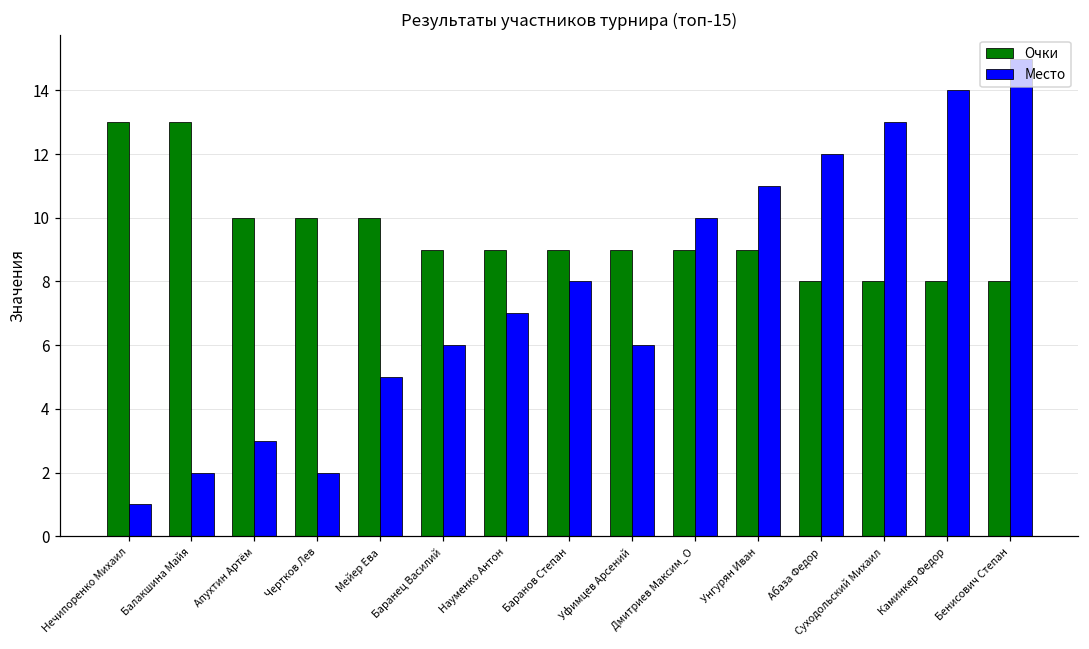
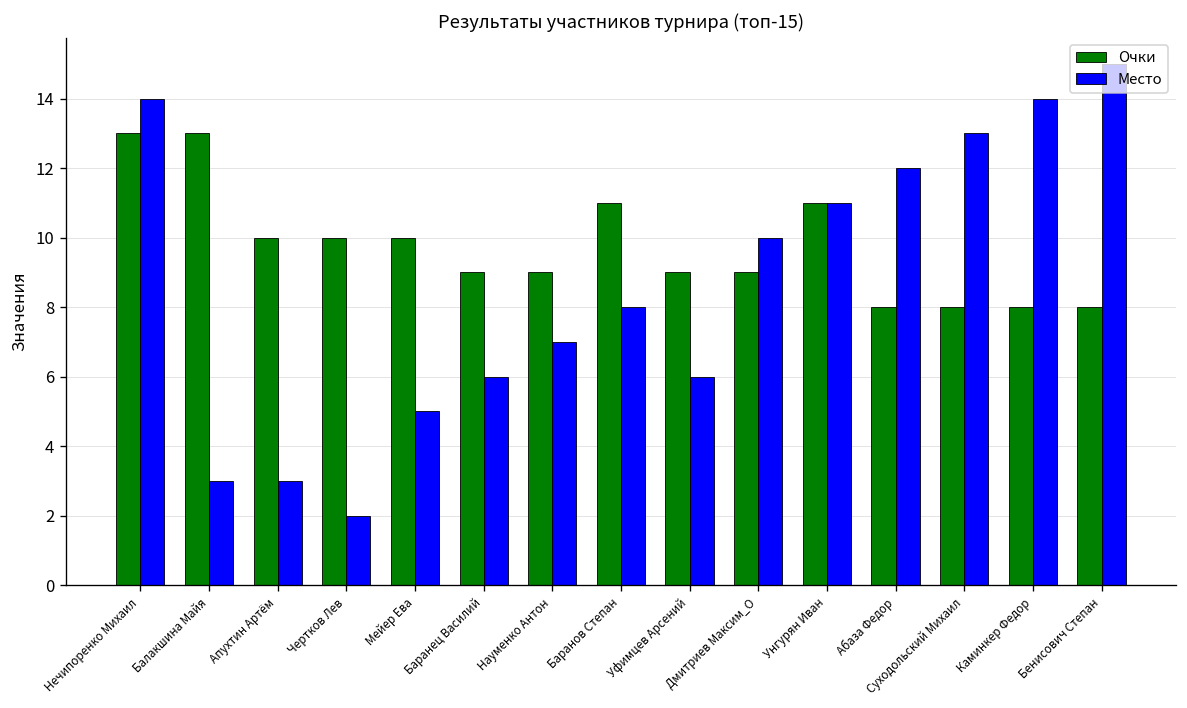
  {
    "Очки": {
      "Нечипоренко Михаил": 13,
      "Балакшина Майя": 13,
      "Апухтин Артём": 10,
      "Чертков Лев": 10,
      "Мейер Ева": 10,
      "Баранец Василий": 9,
      "Науменко Антон": 9,
-     "Баранов Степан": 9,
+     "Баранов Степан": 11,
      "Уфимцев Арсений": 9,
      "Дмитриев Максим_О": 9,
-     "Унгурян Иван": 9,
+     "Унгурян Иван": 11,
      "Абаза Федор": 8,
      "Суходольский Михаил": 8,
      "Каминкер Федор": 8,
      "Бенисович Степан": 8
    },
    "Место": {
-     "Нечипоренко Михаил": 1,
-     "Балакшина Майя": 2,
+     "Нечипоренко Михаил": 14,
+     "Балакшина Майя": 3,
      "Апухтин Артём": 3,
      "Чертков Лев": 2,
      "Мейер Ева": 5,
      "Баранец Василий": 6,
      "Науменко Антон": 7,
      "Баранов Степан": 8,
      "Уфимцев Арсений": 6,
      "Дмитриев Максим_О": 10,
      "Унгурян Иван": 11,
      "Абаза Федор": 12,
      "Суходольский Михаил": 13,
      "Каминкер Федор": 14
    }
  }
